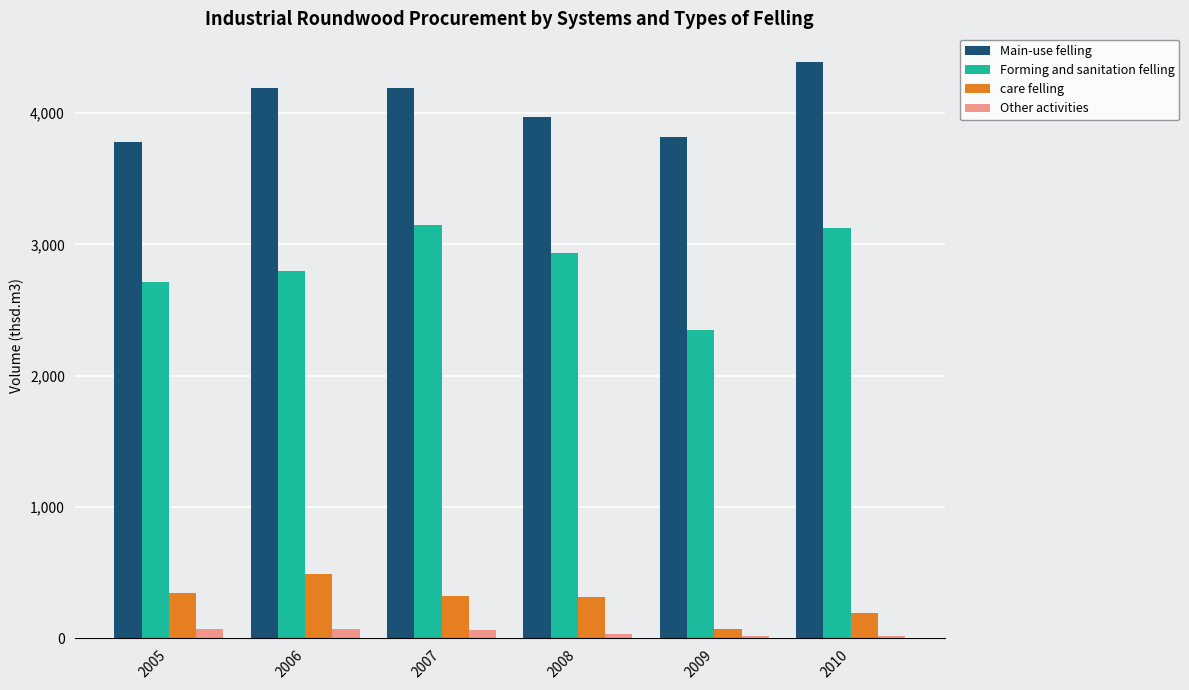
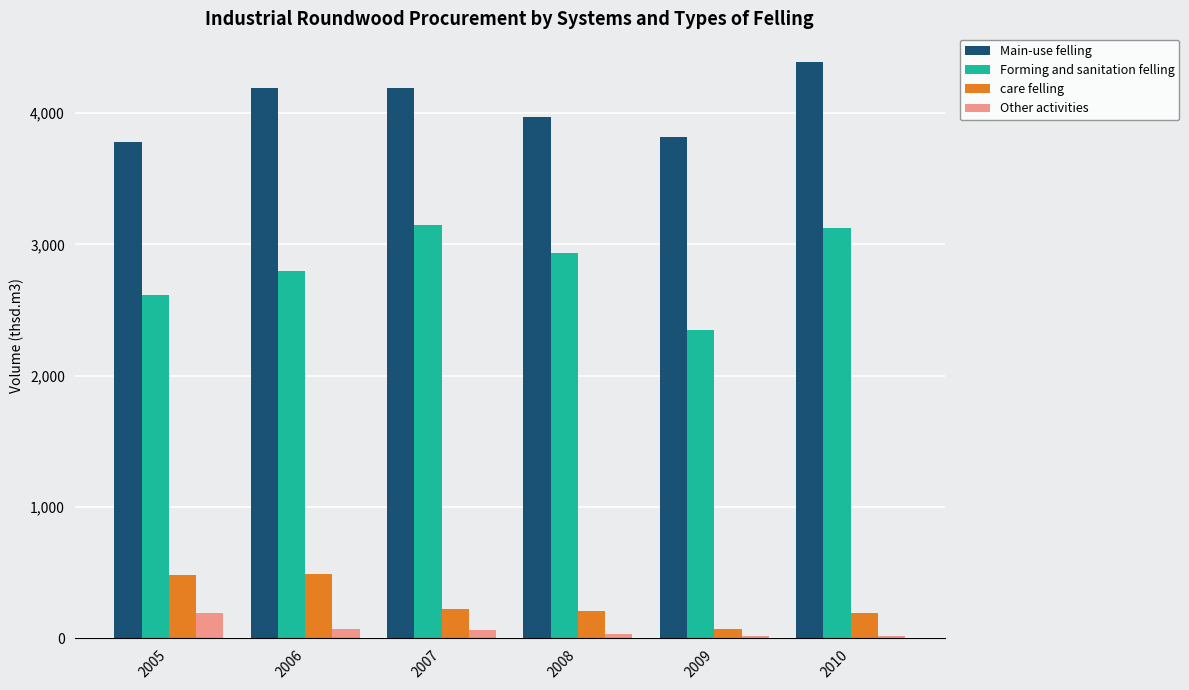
  {
    "Main-use felling": {
      "2005": "3,780",
      "2006": "4,190",
      "2007": "4,190",
      "2008": "3,970",
      "2009": "3,820",
      "2010": "4,390"
    },
    "Forming and sanitation felling": {
-     "2005": "2,710",
+     "2005": "2,610",
      "2006": "2,800",
      "2007": "3,150",
      "2008": "2,930",
      "2009": "2,350",
      "2010": "3,130"
    },
    "care felling": {
-     "2005": "350",
+     "2005": "480",
      "2006": "490",
-     "2007": "320",
-     "2008": "310",
+     "2007": "220",
+     "2008": "210",
      "2009": "70",
      "2010": "190"
    },
    "Other activities": {
-     "2005": "70",
+     "2005": "190",
      "2006": "70",
      "2007": "70",
      "2008": "30",
      "2010": "20"
    }
  }
